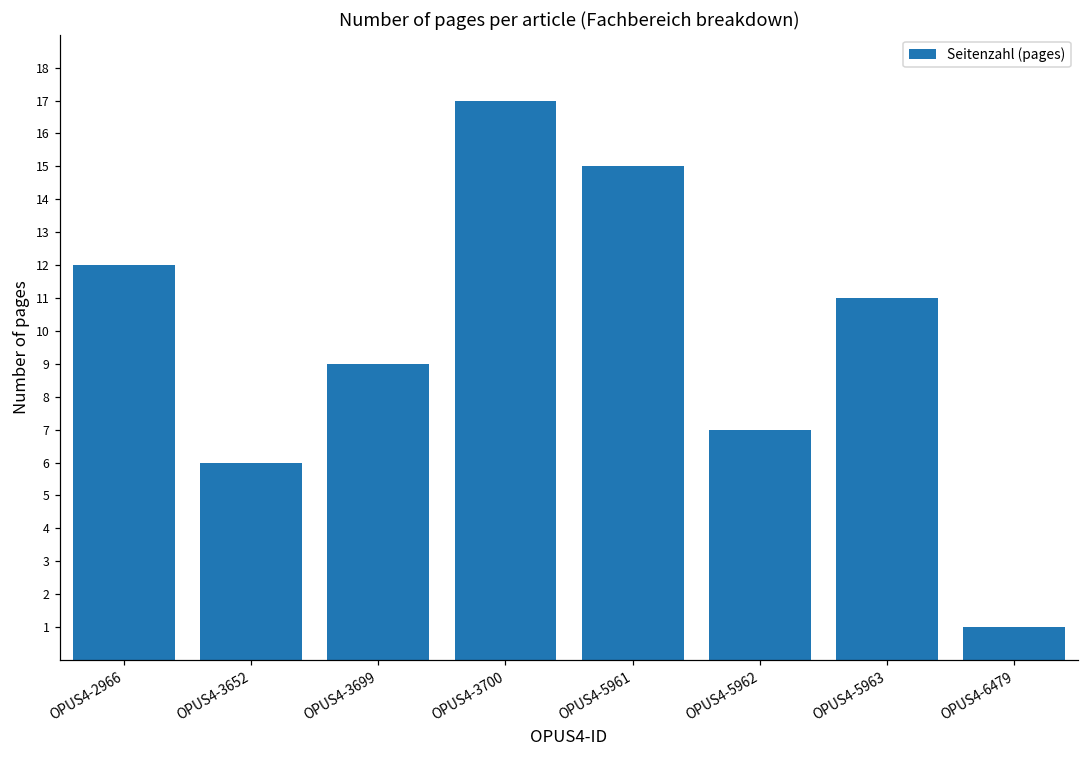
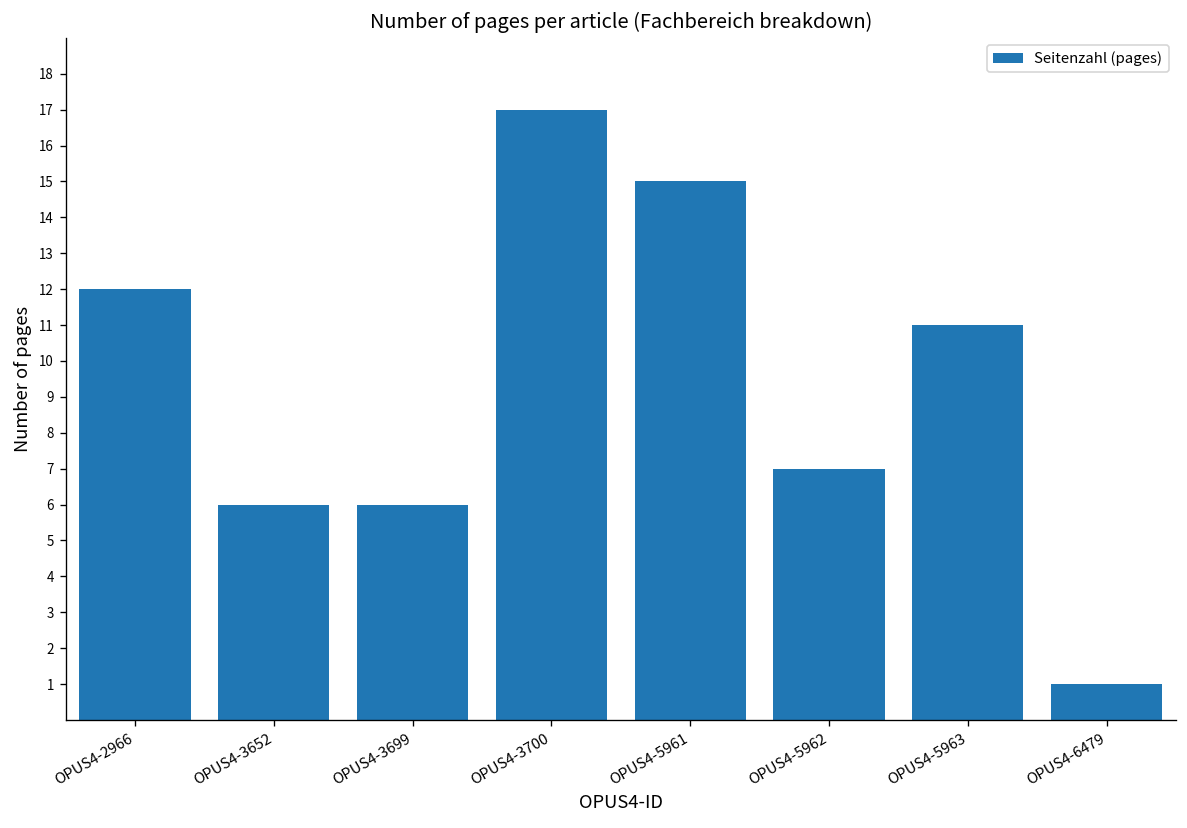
  {
    "OPUS4-2966": 12,
    "OPUS4-3652": 6,
-   "OPUS4-3699": 9,
+   "OPUS4-3699": 6,
    "OPUS4-3700": 17,
    "OPUS4-5961": 15,
    "OPUS4-5962": 7,
    "OPUS4-5963": 11,
    "OPUS4-6479": 1
  }
